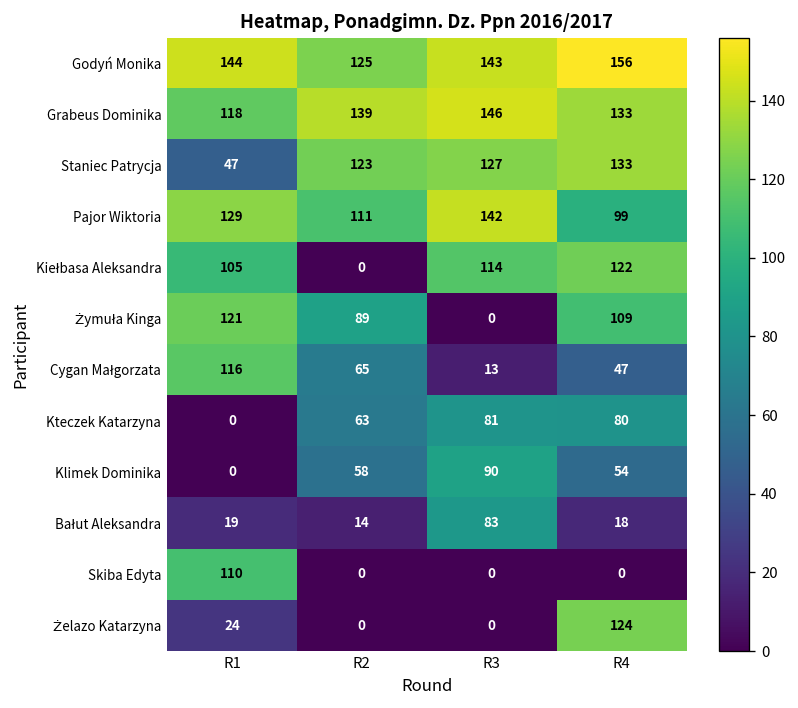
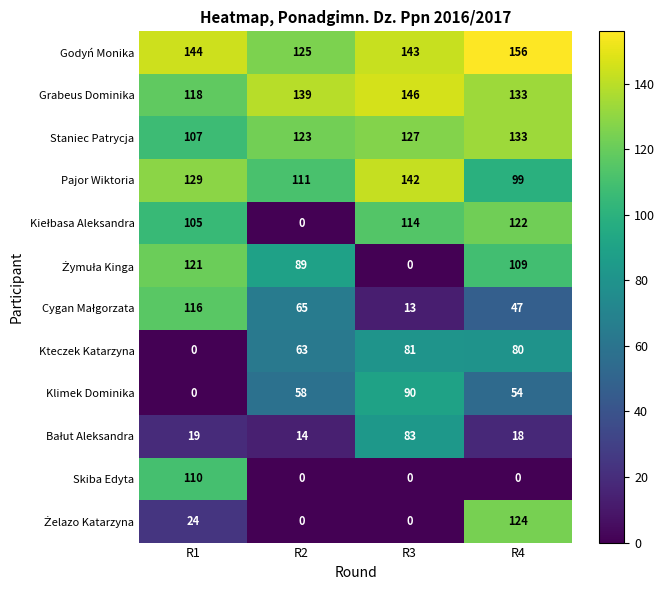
  {
    "Godyń Monika": {
      "R1": 144,
      "R2": 125,
      "R3": 143,
      "R4": 156
    },
    "Grabeus Dominika": {
      "R1": 118,
      "R2": 139,
      "R3": 146,
      "R4": 133
    },
    "Staniec Patrycja": {
-     "R1": 47,
+     "R1": 107,
      "R2": 123,
      "R3": 127,
      "R4": 133
    },
    "Pajor Wiktoria": {
      "R1": 129,
      "R2": 111,
      "R3": 142,
      "R4": 99
    },
    "Kiełbasa Aleksandra": {
      "R1": 105,
      "R2": 0,
      "R3": 114,
      "R4": 122
    },
    "Żymuła Kinga": {
      "R1": 121,
      "R2": 89,
      "R3": 0,
      "R4": 109
    },
    "Cygan Małgorzata": {
      "R1": 116,
      "R2": 65,
      "R3": 13,
      "R4": 47
    },
    "Kteczek Katarzyna": {
      "R1": 0,
      "R2": 63,
      "R3": 81,
      "R4": 80
    },
    "Klimek Dominika": {
      "R1": 0,
      "R2": 58,
      "R3": 90,
      "R4": 54
    },
    "Bałut Aleksandra": {
      "R1": 19,
      "R2": 14,
      "R3": 83,
      "R4": 18
    },
    "Skiba Edyta": {
      "R1": 110,
      "R2": 0,
      "R3": 0,
      "R4": 0
    },
    "Żelazo Katarzyna": {
      "R1": 24,
      "R2": 0,
      "R3": 0,
      "R4": 124
    }
  }
